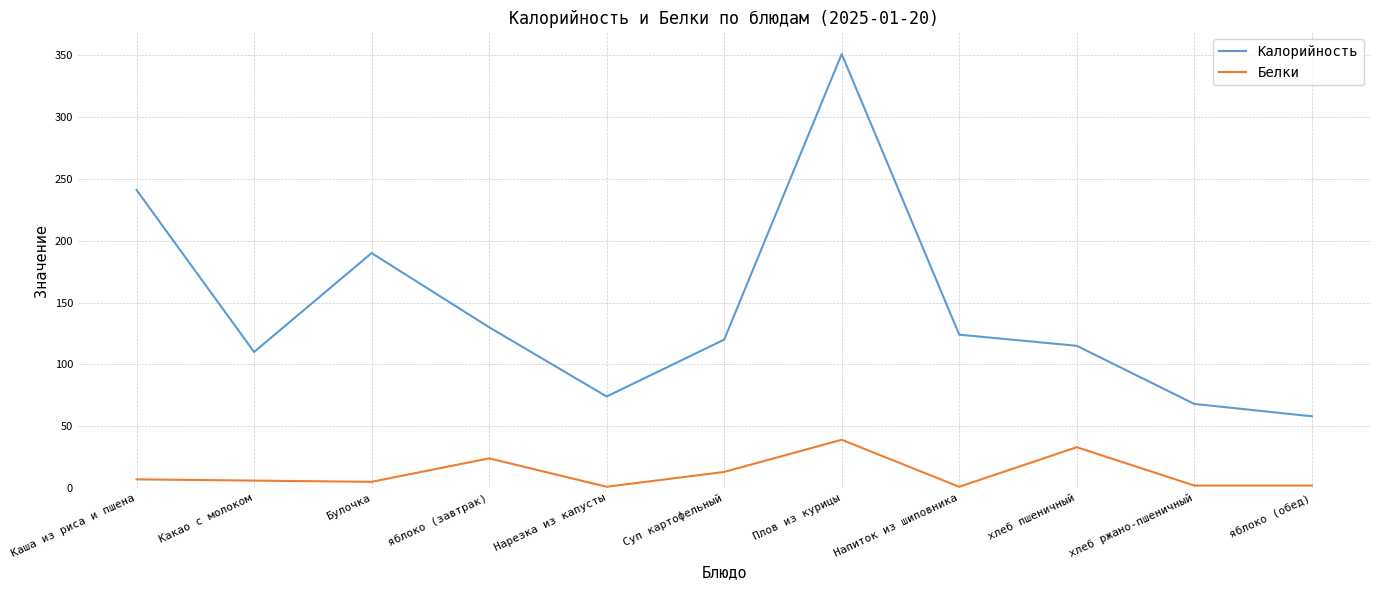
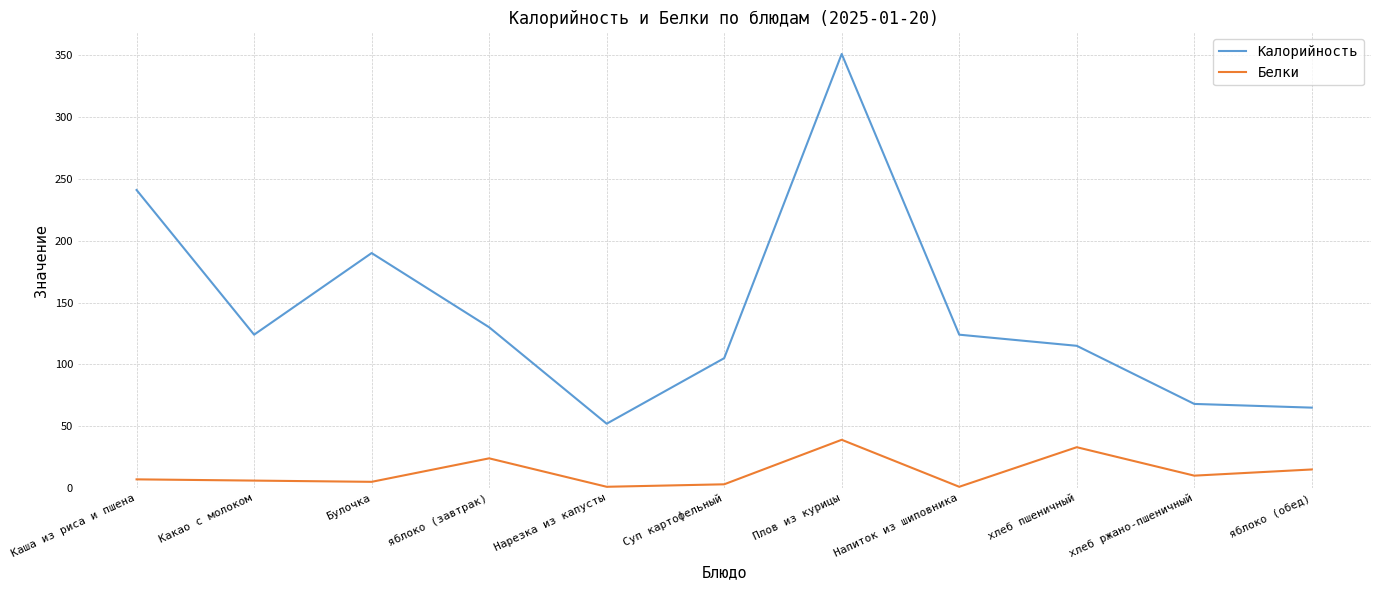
  {
    "Калорийность": {
      "Каша из риса и пшена": 241,
-     "Какао с молоком": 110,
+     "Какао с молоком": 124,
      "Булочка": 190,
      "яблоко (завтрак)": 130,
-     "Нарезка из капусты": 74,
-     "Суп картофельный": 120,
+     "Нарезка из капусты": 52,
+     "Суп картофельный": 105,
      "Плов из курицы": 351,
      "Напиток из шиповника": 124,
      "хлеб пшеничный": 115,
      "хлеб ржано-пшеничный": 68,
-     "яблоко (обед)": 58
+     "яблоко (обед)": 65
    },
    "Белки": {
      "Каша из риса и пшена": 7,
      "Какао с молоком": 6,
      "Булочка": 5,
      "яблоко (завтрак)": 24,
      "Нарезка из капусты": 1,
-     "Суп картофельный": 13,
+     "Суп картофельный": 3,
      "Плов из курицы": 39,
      "Напиток из шиповника": 1,
      "хлеб пшеничный": 33,
-     "хлеб ржано-пшеничный": 2,
-     "яблоко (обед)": 2
+     "хлеб ржано-пшеничный": 10,
+     "яблоко (обед)": 15
    }
  }
